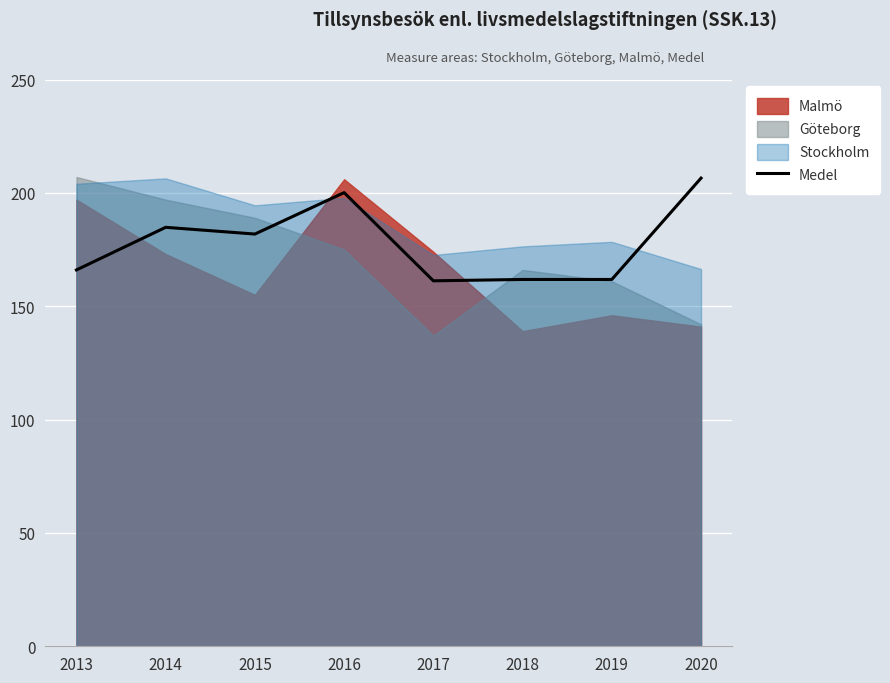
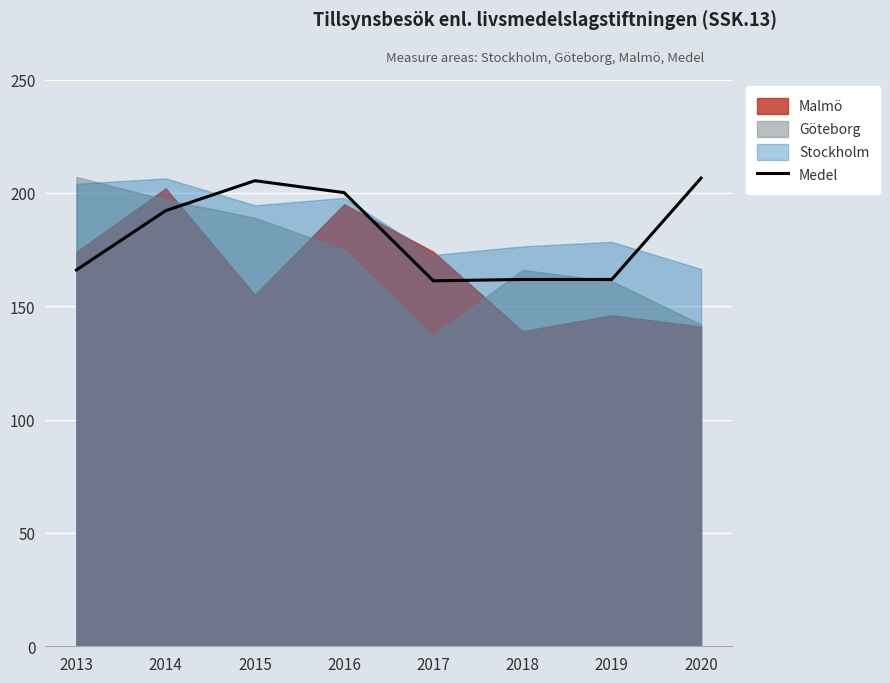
  {
    "Malmö": {
-     "2013": 197,
-     "2014": 173,
+     "2013": 174,
+     "2014": 202,
      "2015": 155,
-     "2016": 206,
+     "2016": 195,
      "2017": 174,
      "2018": 139,
      "2019": 146
    },
    "Medel": {
      "2013": 166,
-     "2014": 185,
-     "2015": 182,
+     "2014": 192,
+     "2015": 205,
      "2016": 200,
      "2017": 161,
      "2018": 162,
      "2020": 207
    }
  }
